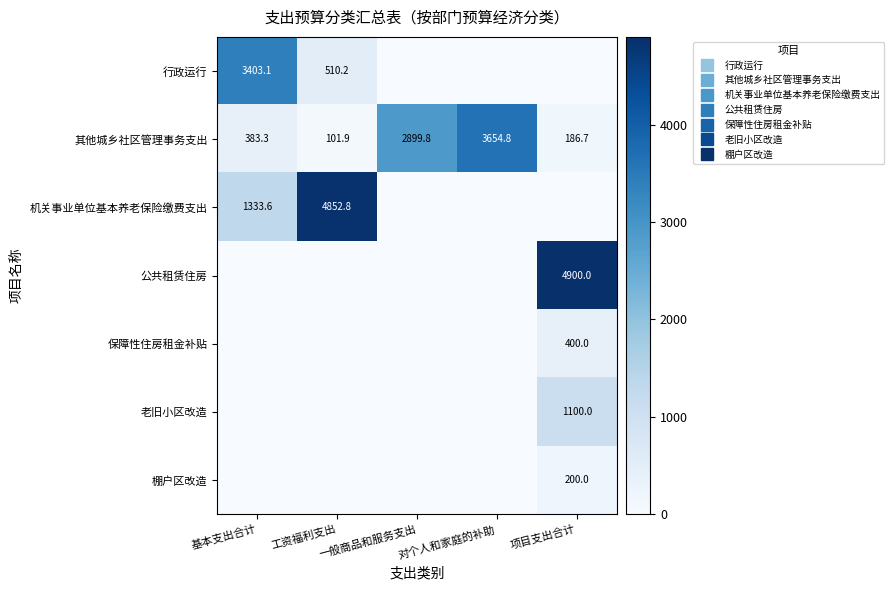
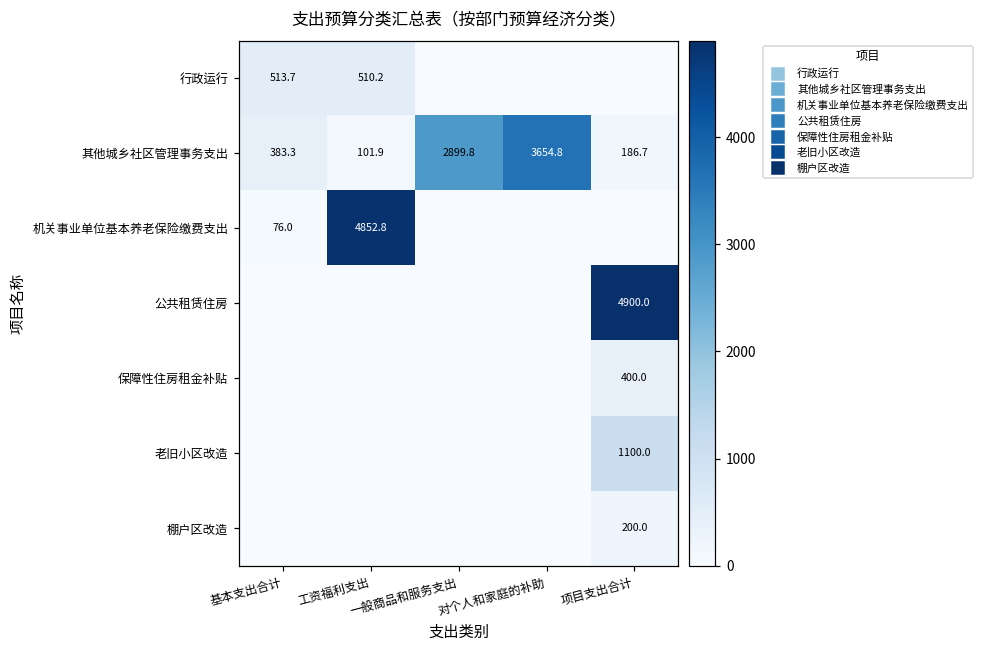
  {
    "行政运行": {
-     "基本支出合计": 3403.1,
+     "基本支出合计": 513.7,
      "工资福利支出": 510.2
    },
    "其他城乡社区管理事务支出": {
      "基本支出合计": 383.3,
      "工资福利支出": 101.9,
      "一般商品和服务支出": 2899.8,
      "对个人和家庭的补助": 3654.8,
      "项目支出合计": 186.7
    },
    "机关事业单位基本养老保险缴费支出": {
-     "基本支出合计": 1333.6,
+     "基本支出合计": 76.0,
      "工资福利支出": 4852.8
    },
    "公共租赁住房": {
      "项目支出合计": 4900.0
    },
    "保障性住房租金补贴": {
      "项目支出合计": 400.0
    },
    "老旧小区改造": {
      "项目支出合计": 1100.0
    },
    "棚户区改造": {
      "项目支出合计": 200.0
    }
  }
